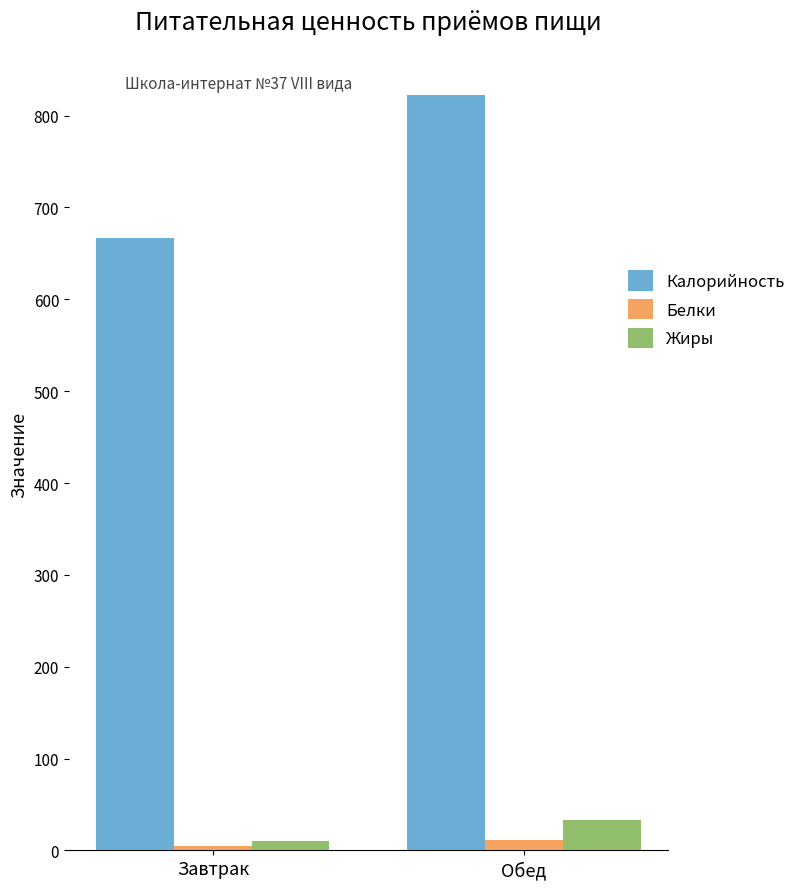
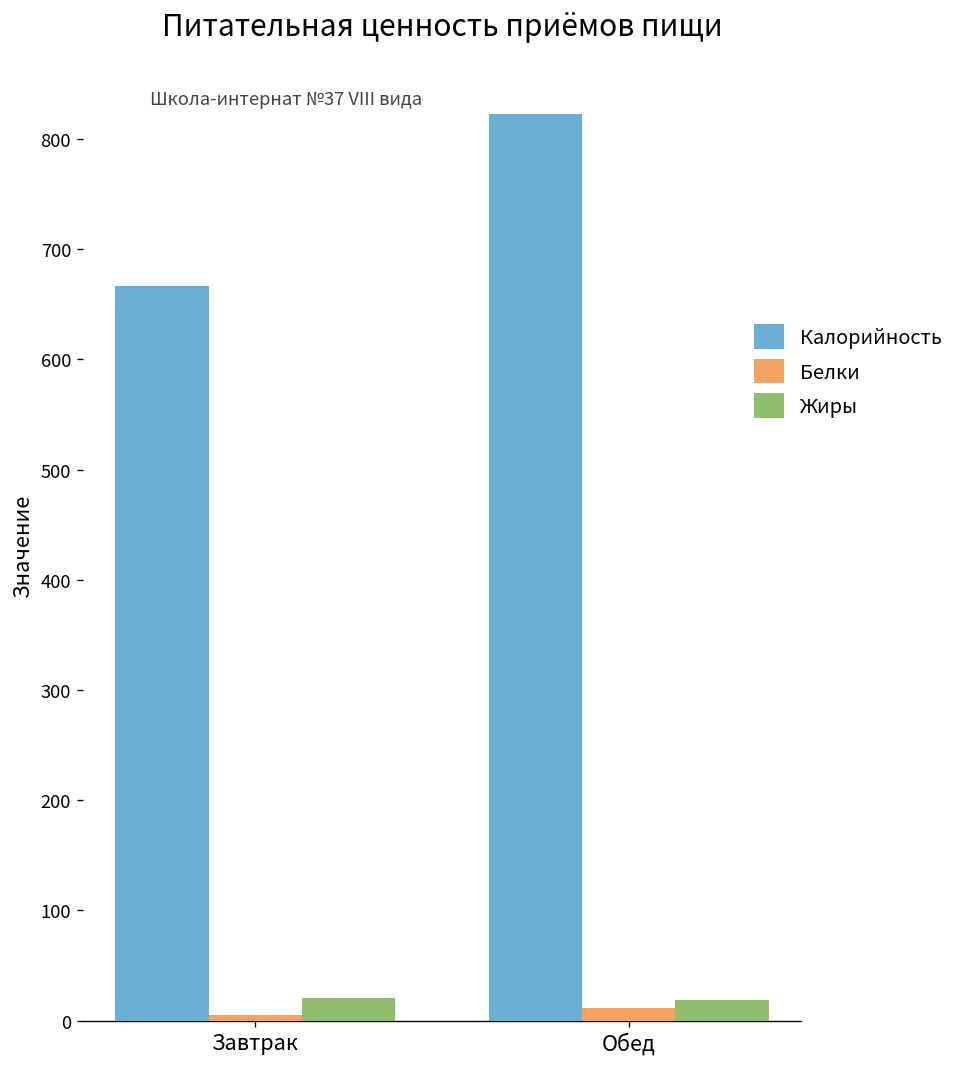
  {
    "Калорийность": {
      "Завтрак": 670,
      "Обед": 820
    },
    "Белки": {
      "Завтрак": 0,
      "Обед": 10
    },
    "Жиры": {
-     "Завтрак": 10,
-     "Обед": 30
+     "Завтрак": 20,
+     "Обед": 20
    }
  }
